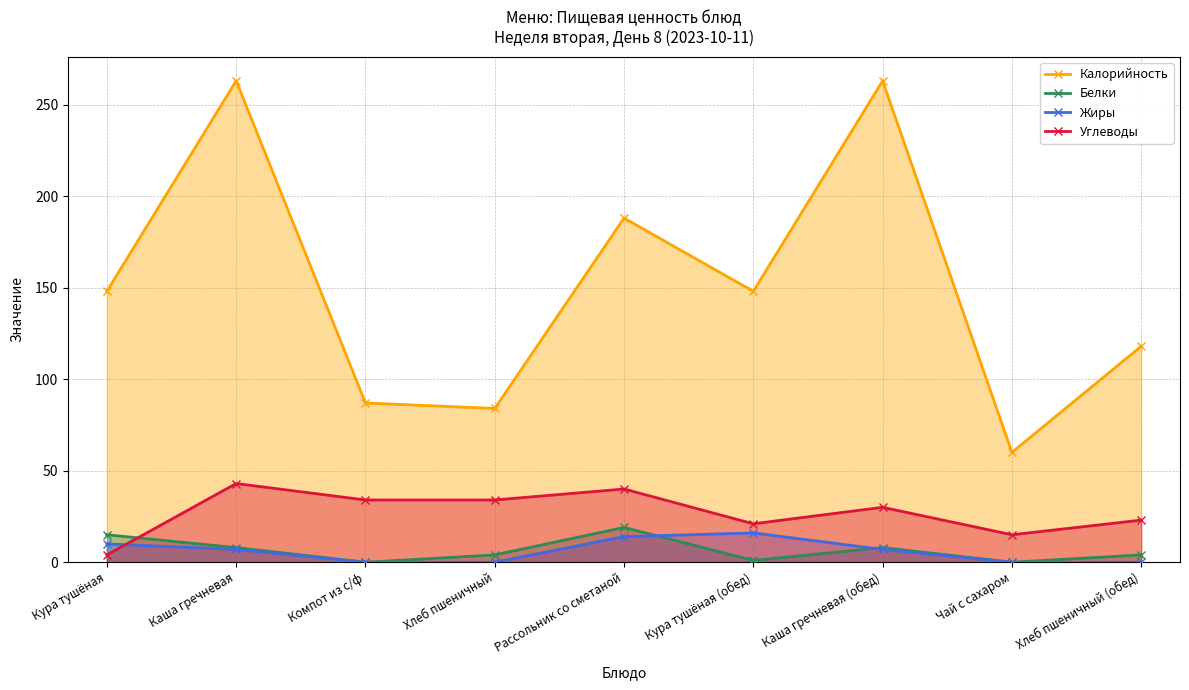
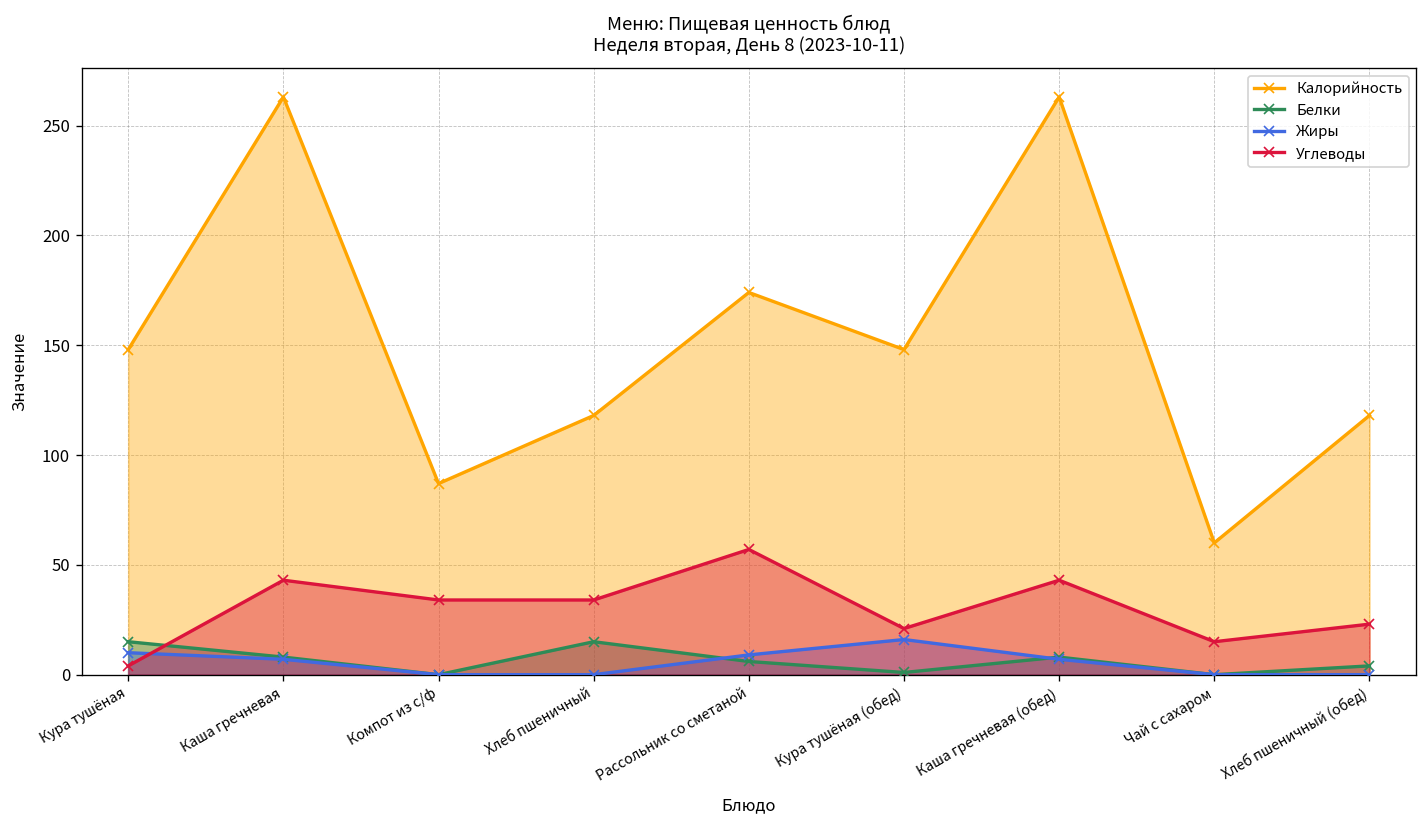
  {
    "Калорийность": {
      "Кура тушёная": 148,
      "Каша гречневая": 263,
      "Компот из с/ф": 87,
-     "Хлеб пшеничный": 84,
-     "Рассольник со сметаной": 188,
+     "Хлеб пшеничный": 118,
+     "Рассольник со сметаной": 174,
      "Кура тушёная (обед)": 148,
      "Каша гречневая (обед)": 263,
      "Чай с сахаром": 60,
      "Хлеб пшеничный (обед)": 118
    },
    "Белки": {
      "Кура тушёная": 15,
-     "Хлеб пшеничный": 4,
-     "Рассольник со сметаной": 19,
+     "Хлеб пшеничный": 15,
+     "Рассольник со сметаной": 6,
      "Кура тушёная (обед)": 1,
      "Хлеб пшеничный (обед)": 4
    },
    "Жиры": {
      "Кура тушёная": 10,
      "Хлеб пшеничный": 0,
-     "Рассольник со сметаной": 14,
+     "Рассольник со сметаной": 9,
      "Кура тушёная (обед)": 16,
      "Хлеб пшеничный (обед)": 0
    },
    "Углеводы": {
      "Кура тушёная": 4,
      "Каша гречневая": 43,
      "Компот из с/ф": 34,
      "Хлеб пшеничный": 34,
-     "Рассольник со сметаной": 40,
+     "Рассольник со сметаной": 57,
      "Кура тушёная (обед)": 21,
-     "Каша гречневая (обед)": 30,
+     "Каша гречневая (обед)": 43,
      "Чай с сахаром": 15,
      "Хлеб пшеничный (обед)": 23
    }
  }
